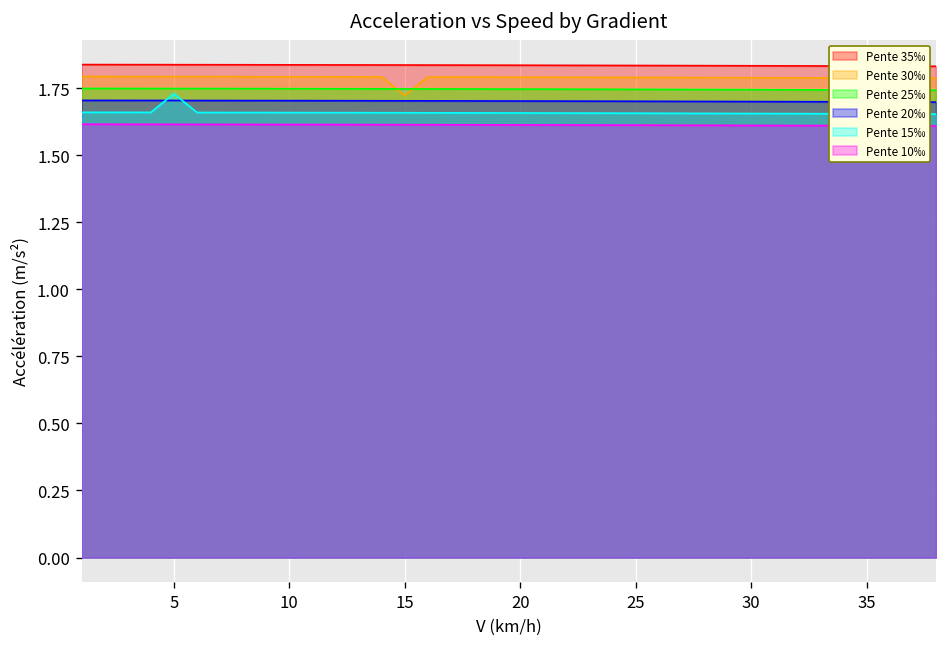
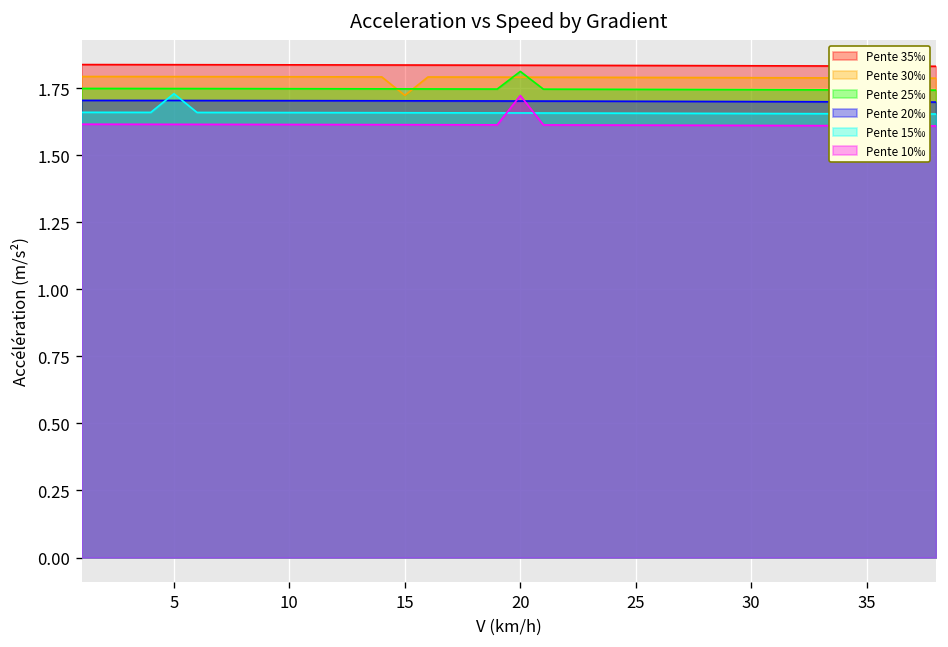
  {
    "Pente 35‰": {
      "5": 1.84,
      "10": 1.84,
      "15": 1.84,
      "20": 1.84,
      "25": 1.83,
      "30": 1.83
    },
    "Pente 30‰": {
      "5": 1.79,
      "10": 1.79,
      "15": 1.72,
      "20": 1.79,
      "25": 1.79,
      "30": 1.79
    },
    "Pente 25‰": {
      "5": 1.75,
      "10": 1.75,
      "15": 1.75,
-     "20": 1.75,
+     "20": 1.81,
      "25": 1.75,
      "30": 1.74
    },
    "Pente 20‰": {
      "5": 1.70,
      "10": 1.70,
      "15": 1.70,
      "20": 1.70,
      "25": 1.70,
      "30": 1.70
    },
    "Pente 15‰": {
      "5": 1.73,
      "10": 1.66,
      "15": 1.66,
      "20": 1.66,
      "25": 1.66,
      "30": 1.66
    },
    "Pente 10‰": {
      "5": 1.62,
      "10": 1.61,
      "15": 1.61,
-     "20": 1.61,
+     "20": 1.72,
      "25": 1.61,
      "30": 1.61
    }
  }
